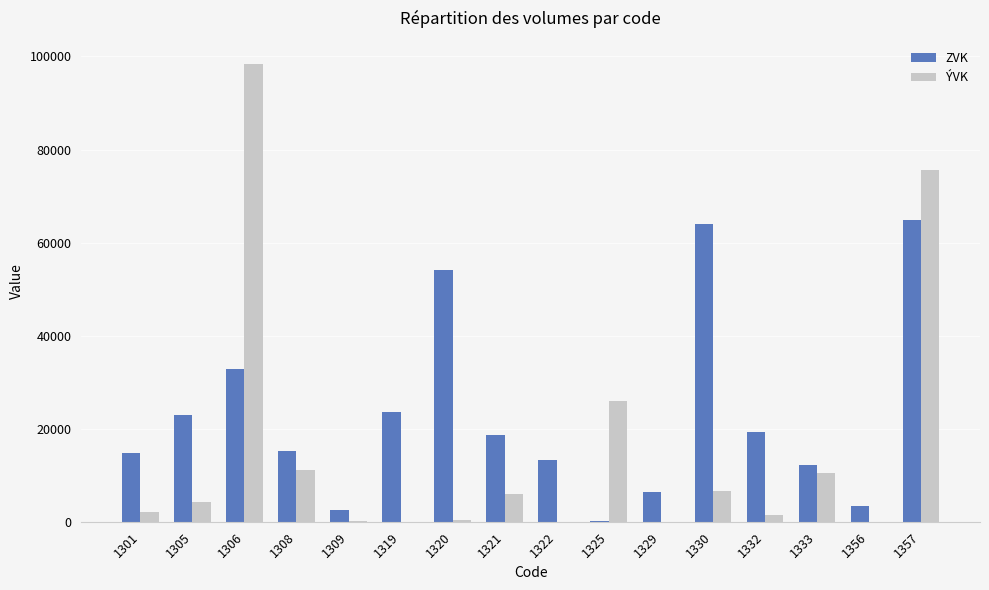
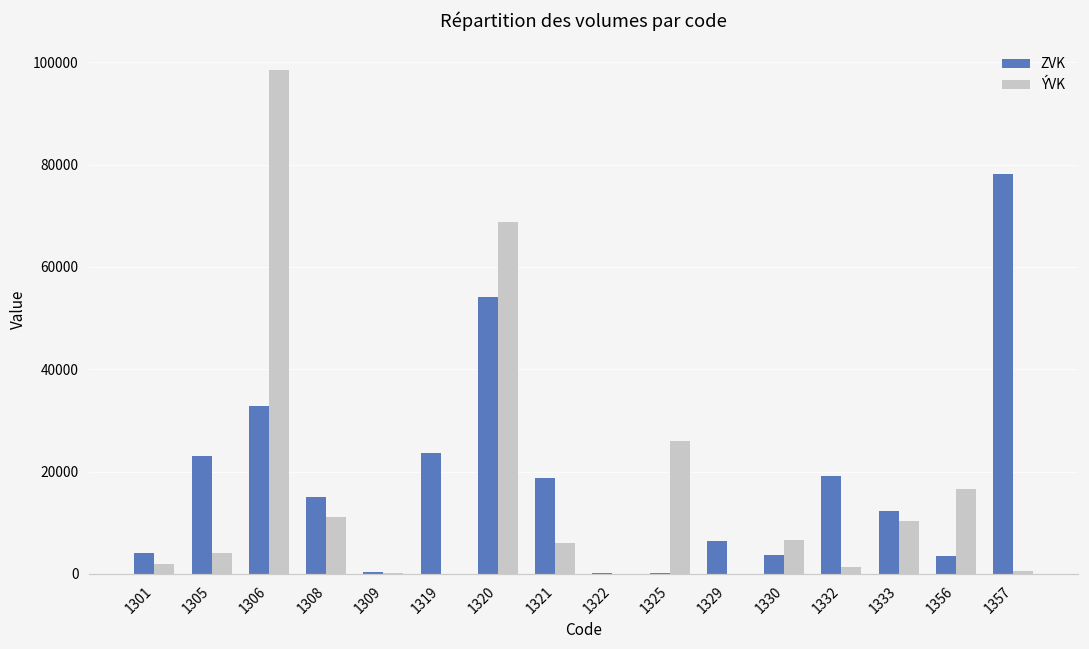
  {
    "ZVK": {
-     "1301": 15000,
+     "1301": 4000,
      "1305": 23000,
      "1306": 33000,
      "1308": 15000,
-     "1309": 3000,
+     "1309": 0,
      "1319": 24000,
      "1320": 54000,
      "1321": 19000,
-     "1322": 13000,
+     "1322": 0,
      "1329": 6000,
-     "1330": 64000,
+     "1330": 4000,
      "1332": 19000,
      "1333": 12000,
      "1356": 3000,
-     "1357": 65000
+     "1357": 78000
    },
    "ÝVK": {
      "1301": 2000,
      "1305": 4000,
      "1306": 98000,
      "1308": 11000,
      "1319": 0,
-     "1320": 0,
+     "1320": 69000,
      "1321": 6000,
      "1322": 0,
      "1325": 26000,
      "1330": 7000,
      "1332": 1000,
      "1333": 10000,
-     "1356": 0,
-     "1357": 76000
+     "1356": 17000,
+     "1357": 1000
    }
  }
